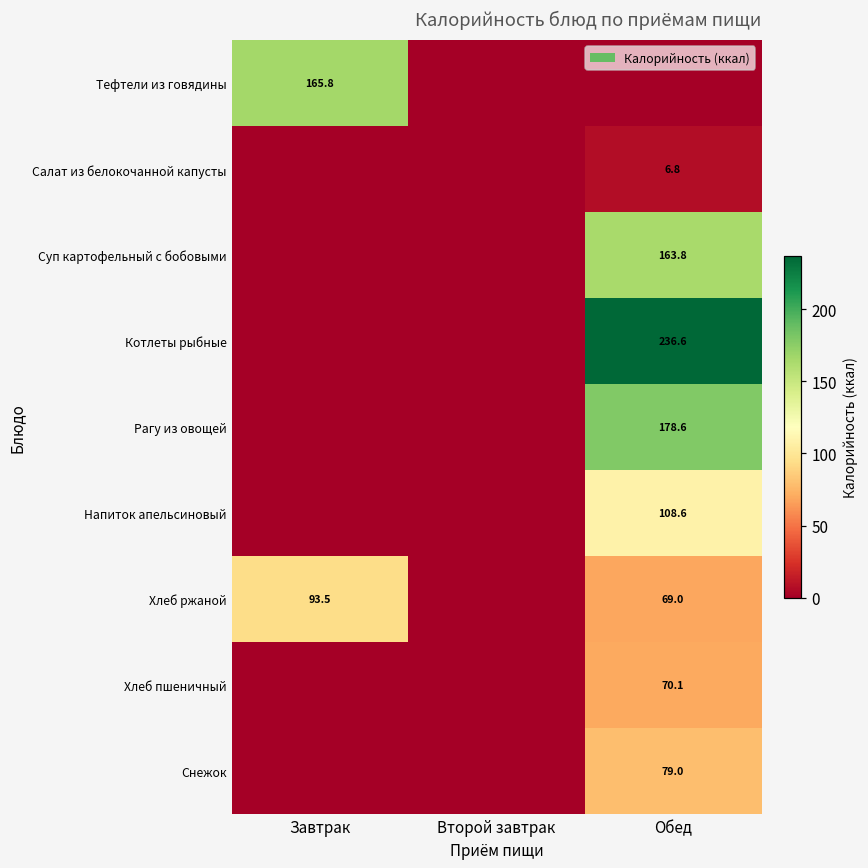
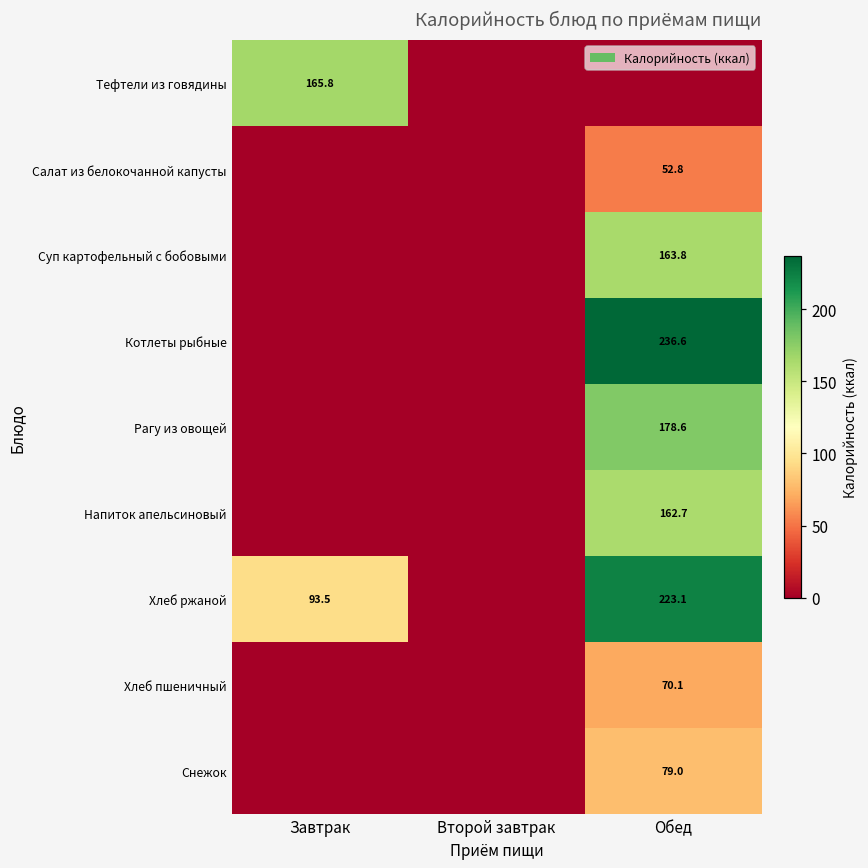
  {
    "Тефтели из говядины": {
      "Завтрак": 165.8
    },
    "Салат из белокочанной капусты": {
-     "Обед": 6.8
+     "Обед": 52.8
    },
    "Суп картофельный с бобовыми": {
      "Обед": 163.8
    },
    "Котлеты рыбные": {
      "Обед": 236.6
    },
    "Рагу из овощей": {
      "Обед": 178.6
    },
    "Напиток апельсиновый": {
-     "Обед": 108.6
+     "Обед": 162.7
    },
    "Хлеб ржаной": {
      "Завтрак": 93.5,
-     "Обед": 69.0
+     "Обед": 223.1
    },
    "Хлеб пшеничный": {
      "Обед": 70.1
    },
    "Снежок": {
      "Обед": 79.0
    }
  }
